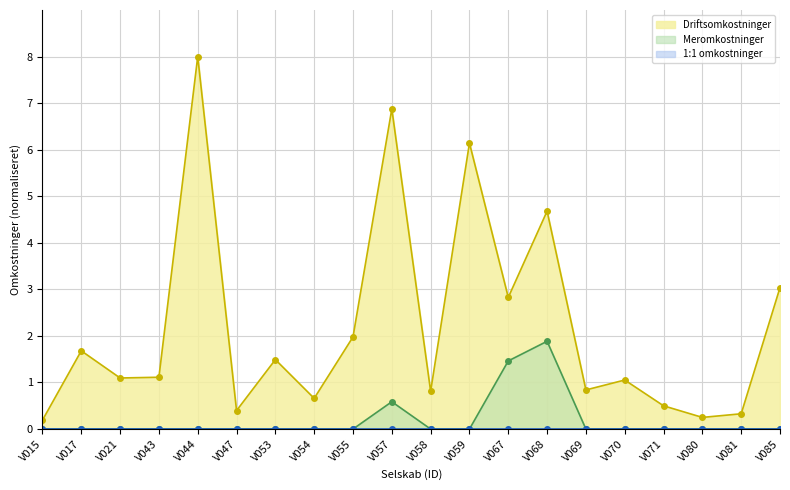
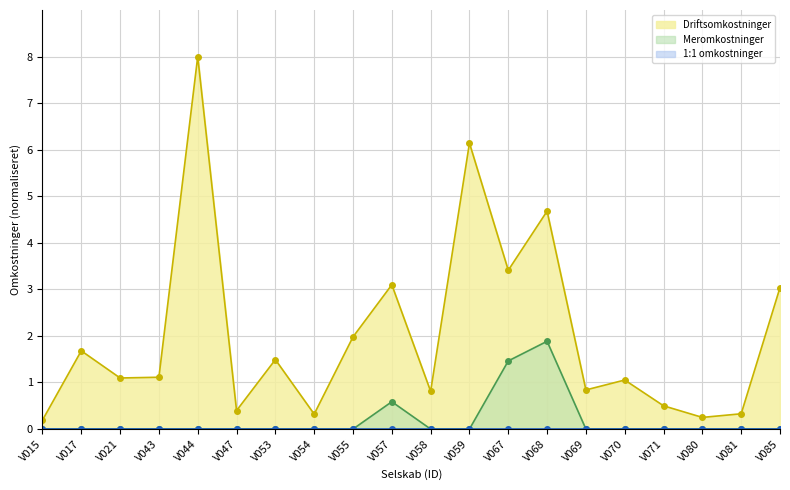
  {
    "Driftsomkostninger": {
      "V015": 0.2,
      "V017": 1.7,
      "V021": 1.1,
      "V043": 1.1,
      "V044": 8.0,
      "V047": 0.4,
      "V053": 1.5,
-     "V054": 0.7,
+     "V054": 0.3,
      "V055": 2.0,
-     "V057": 6.9,
+     "V057": 3.1,
      "V058": 0.8,
      "V059": 6.1,
-     "V067": 2.8,
+     "V067": 3.4,
      "V068": 4.7,
      "V069": 0.8,
      "V070": 1.1,
      "V071": 0.5,
      "V080": 0.3,
      "V081": 0.3,
      "V085": 3.0
    },
    "Meromkostninger": {
      "V057": 0.6,
      "V067": 1.5,
      "V068": 1.9
    },
    "1:1 omkostninger": {
      "V057": 0.0,
      "V067": 0.0,
      "V068": 0.0
    }
  }
